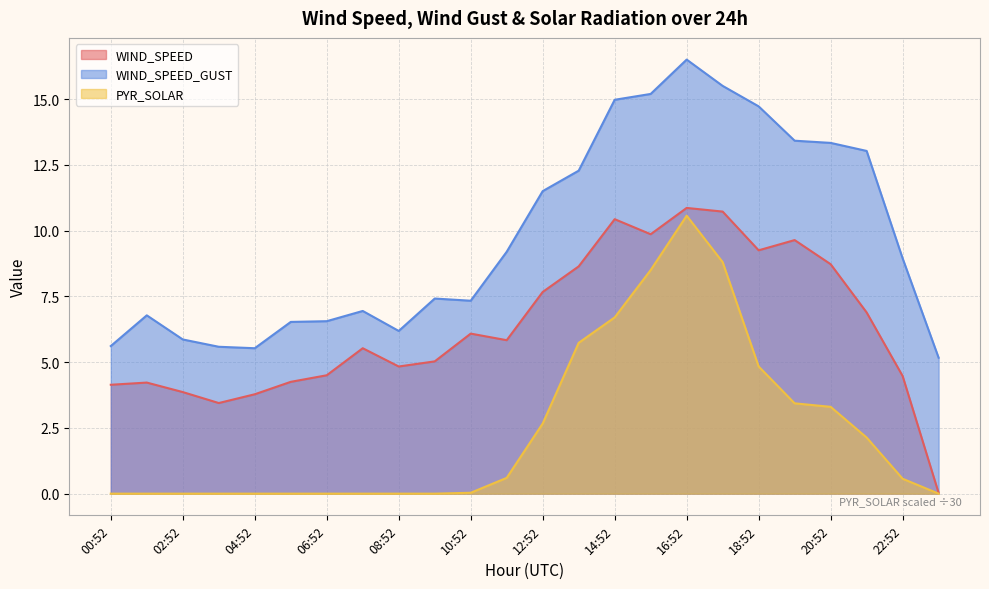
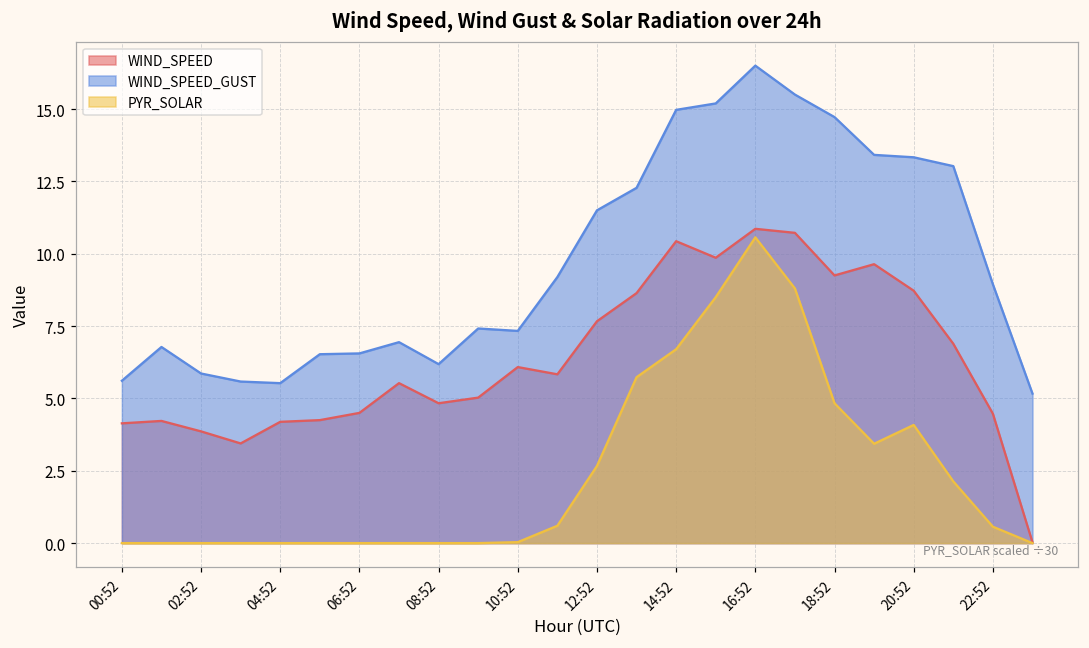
  {
    "WIND_SPEED": {
      "00:52": 4.1,
      "02:52": 3.9,
-     "04:52": 3.8,
+     "04:52": 4.2,
      "06:52": 4.5,
      "08:52": 4.8,
      "10:52": 6.1,
      "12:52": 7.7,
      "14:52": 10.4,
      "16:52": 10.9,
      "18:52": 9.2,
      "20:52": 8.7,
      "22:52": 4.5
    },
    "WIND_SPEED_GUST": {
      "00:52": 5.6,
      "02:52": 5.9,
      "04:52": 5.5,
      "06:52": 6.6,
      "08:52": 6.2,
      "10:52": 7.3,
      "12:52": 11.5,
      "14:52": 15.0,
      "16:52": 16.5,
      "18:52": 14.7,
      "20:52": 13.3,
      "22:52": 8.9
    },
    "PYR_SOLAR": {
      "00:52": 0.0,
      "02:52": 0.0,
      "04:52": 0.0,
      "06:52": 0.0,
      "08:52": 0.0,
      "10:52": 0.0,
      "12:52": 2.7,
      "14:52": 6.7,
      "16:52": 10.6,
      "18:52": 4.8,
-     "20:52": 3.3,
+     "20:52": 4.1,
      "22:52": 0.6
    }
  }
